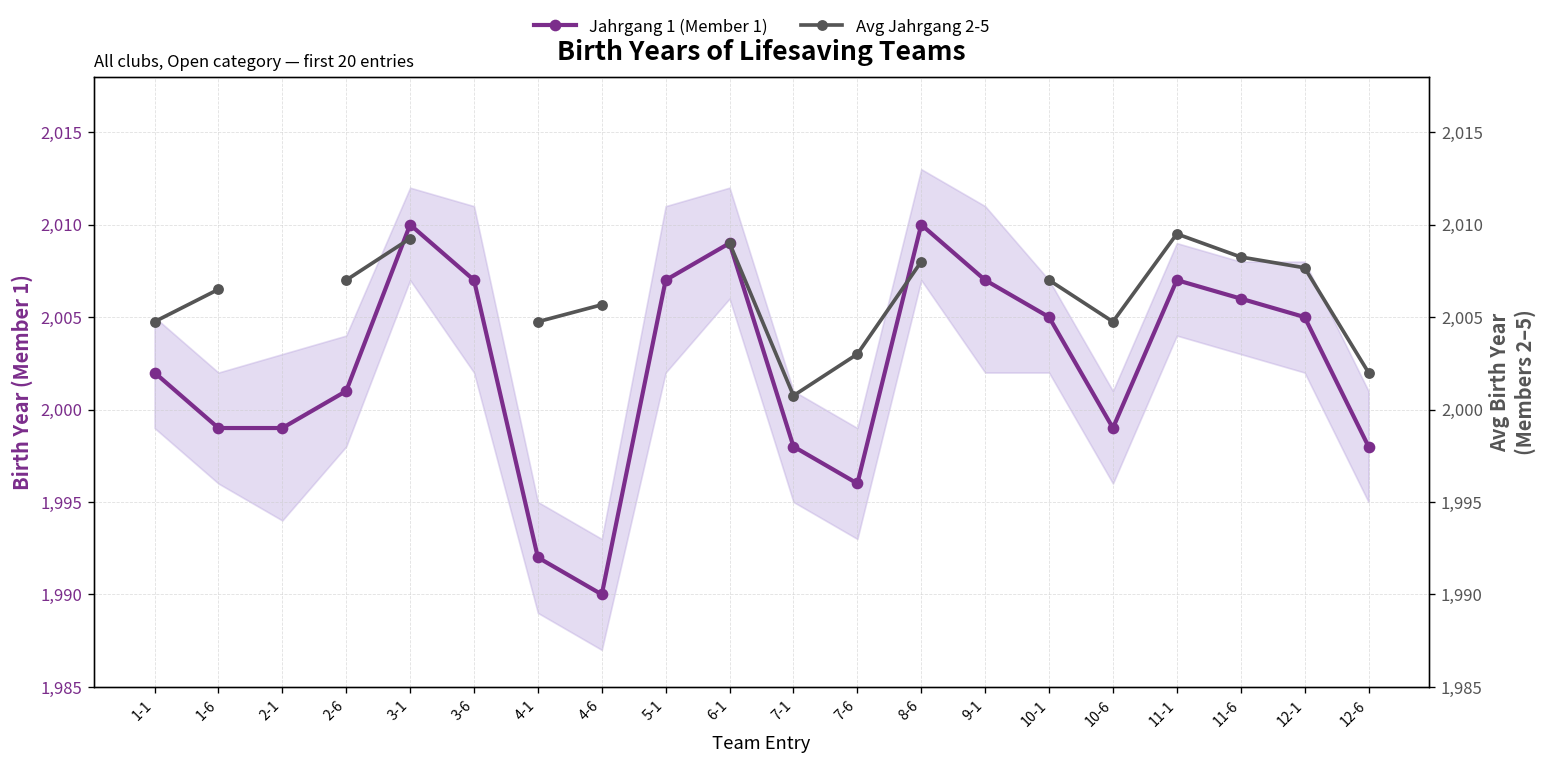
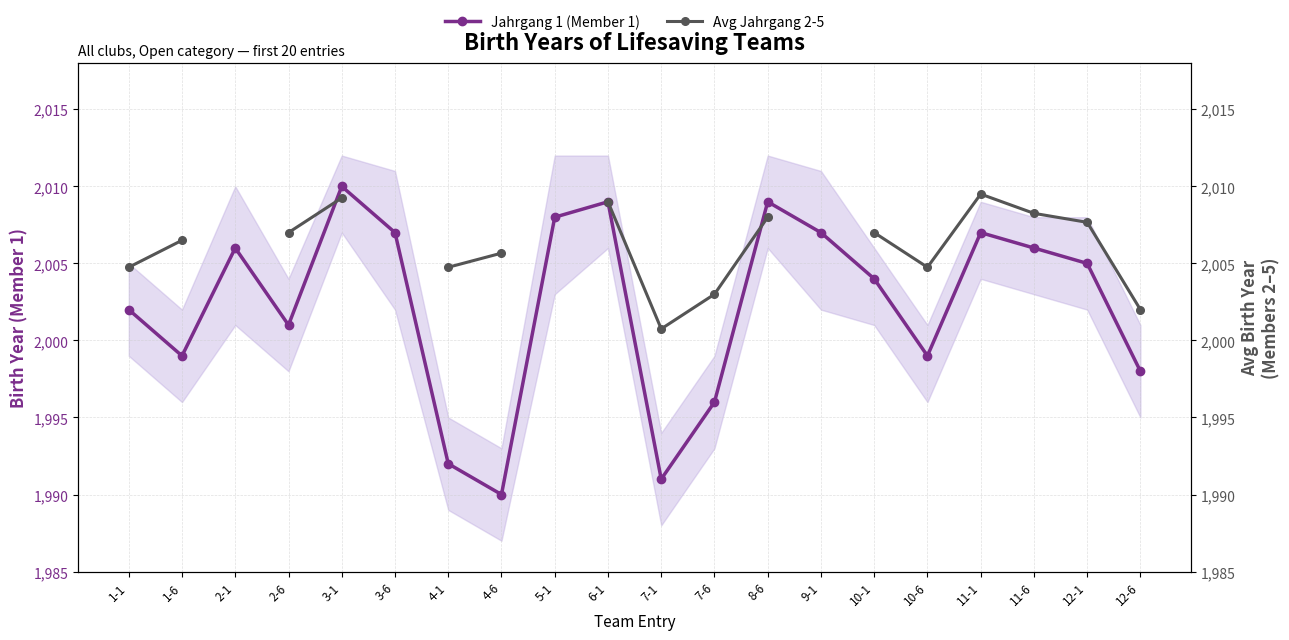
  {
    "Jahrgang 1 (Member 1)": {
      "1-1": "2,002",
      "1-6": "1,999",
-     "2-1": "1,999",
+     "2-1": "2,006",
      "2-6": "2,001",
      "3-1": "2,010",
      "3-6": "2,007",
      "4-1": "1,992",
      "4-6": "1,990",
-     "5-1": "2,007",
+     "5-1": "2,008",
      "6-1": "2,009",
-     "7-1": "1,998",
+     "7-1": "1,991",
      "7-6": "1,996",
-     "8-6": "2,010",
+     "8-6": "2,009",
      "9-1": "2,007",
-     "10-1": "2,005",
+     "10-1": "2,004",
      "10-6": "1,999",
      "11-1": "2,007",
      "11-6": "2,006",
      "12-1": "2,005",
      "12-6": "1,998"
    },
    "Avg Jahrgang 2-5": {
      "1-1": "2,004.8",
      "1-6": "2,006.5",
      "2-6": "2,007.0",
      "3-1": "2,009.3",
      "4-1": "2,004.8",
      "4-6": "2,005.7",
      "6-1": "2,009.0",
      "7-1": "2,000.8",
      "7-6": "2,003.0",
      "8-6": "2,008.0",
      "10-1": "2,007.0",
      "10-6": "2,004.8",
      "11-1": "2,009.5",
      "11-6": "2,008.3",
      "12-1": "2,007.7",
      "12-6": "2,002.0"
    }
  }
